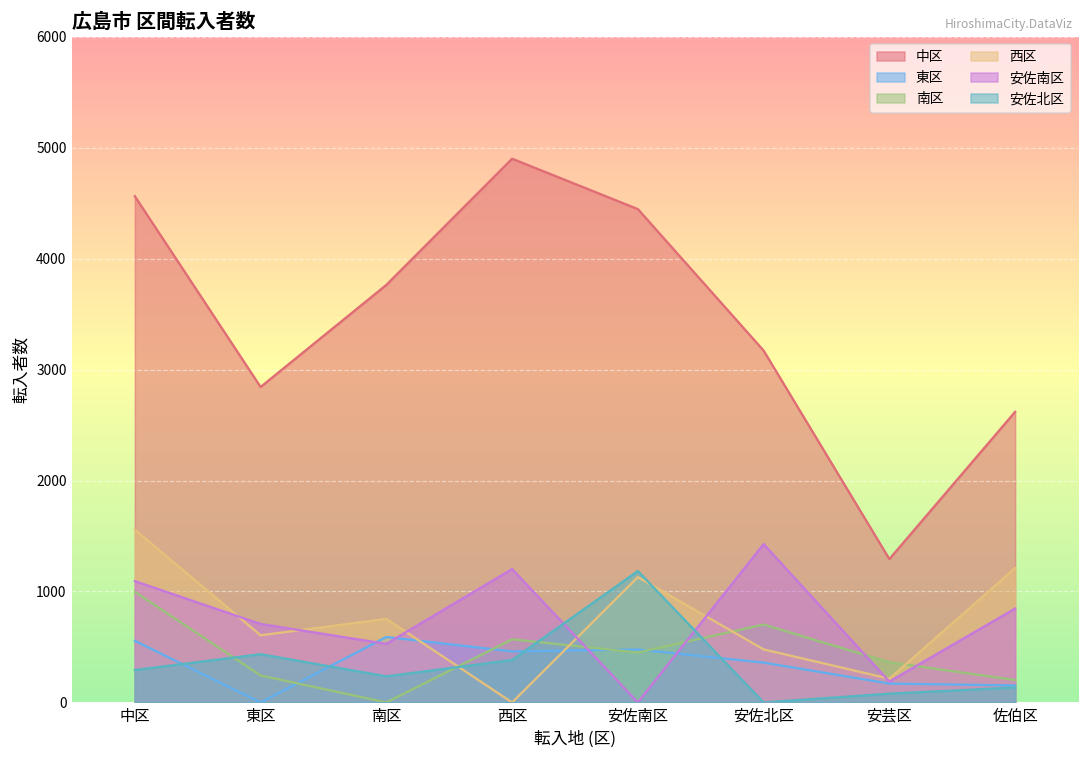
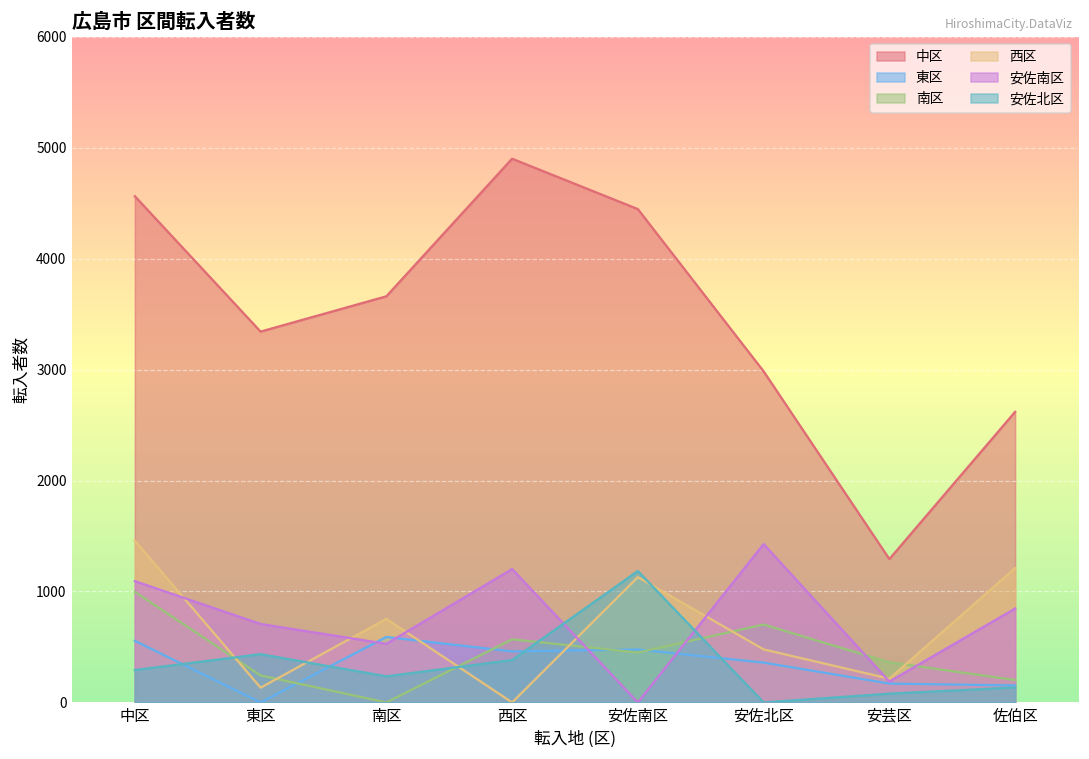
  {
    "中区": {
      "中区": 4560,
-     "東区": 2840,
-     "南区": 3760,
+     "東区": 3340,
+     "南区": 3660,
      "西区": 4900,
      "安佐南区": 4450,
-     "安佐北区": 3170,
+     "安佐北区": 2980,
      "安芸区": 1290,
      "佐伯区": 2620
    },
    "南区": {
      "中区": 1000,
      "東区": 240,
      "南区": 0,
      "西区": 570,
      "安佐南区": 450,
      "安佐北区": 700,
      "安芸区": 360,
      "佐伯区": 200
    },
    "西区": {
-     "中区": 1560,
-     "東区": 610,
+     "中区": 1460,
+     "東区": 130,
      "南区": 750,
      "西区": 0,
      "安佐南区": 1130,
      "安佐北区": 480,
      "安芸区": 210,
      "佐伯区": 1210
    },
    "安佐南区": {
      "中区": 1090,
      "東区": 710,
      "南区": 530,
      "西区": 1200,
      "安佐南区": 0,
      "安佐北区": 1430,
      "佐伯区": 850
    }
  }
